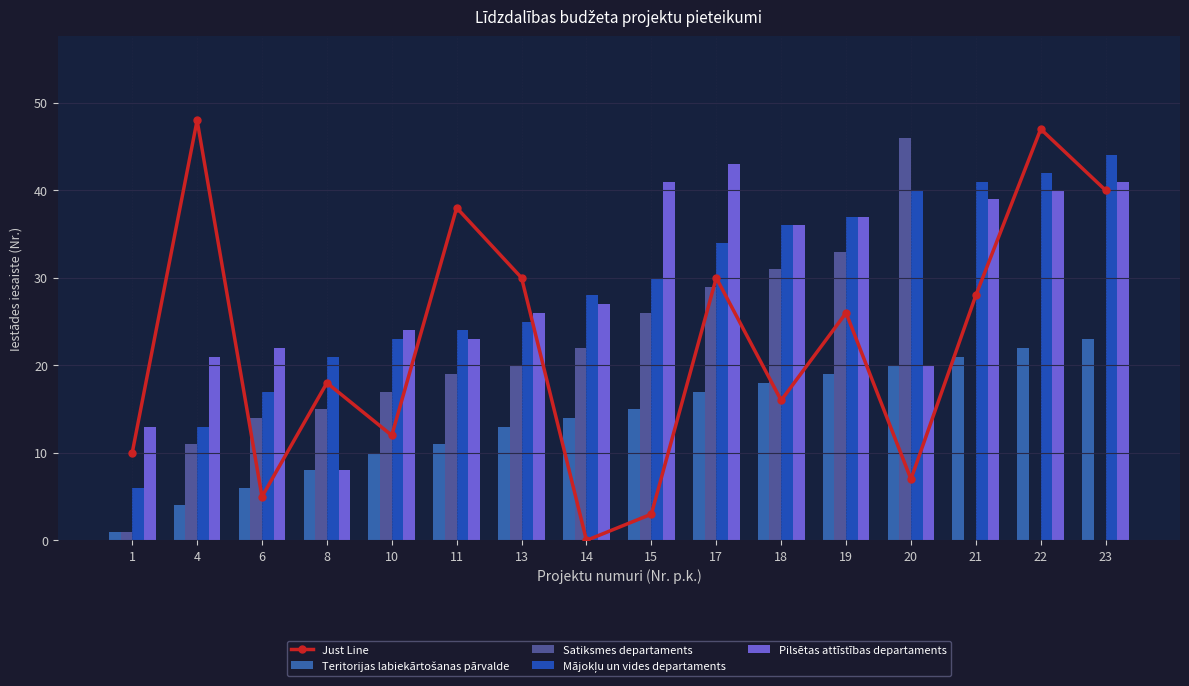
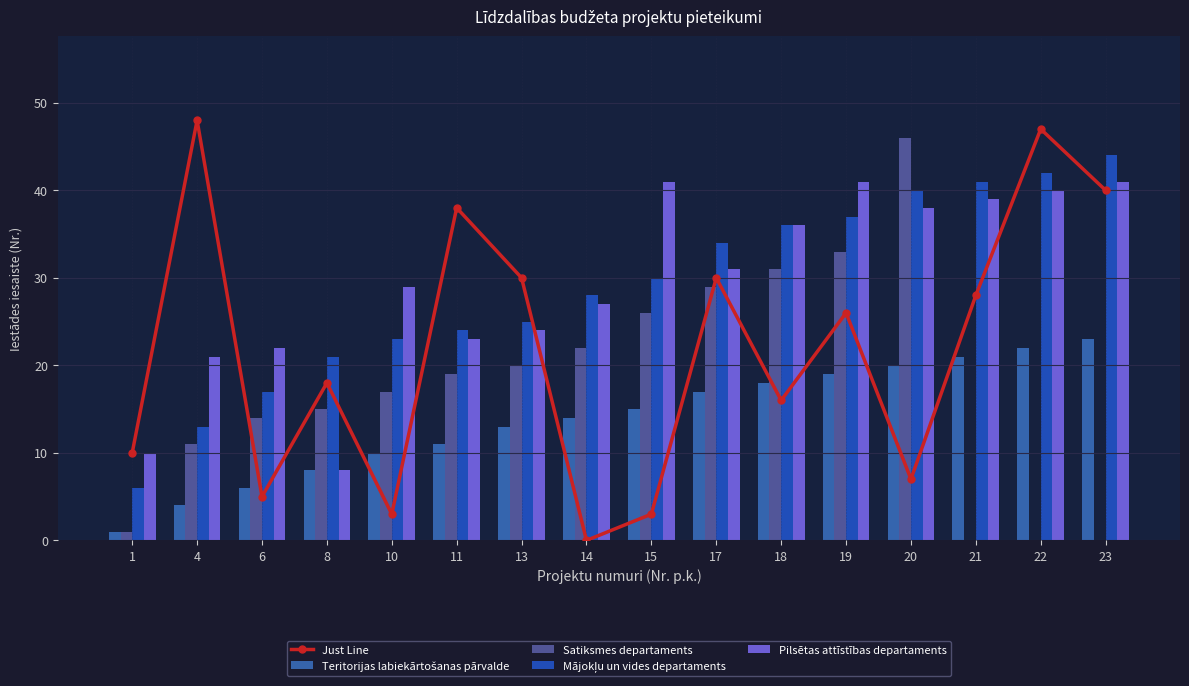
  {
    "Just Line": {
      "1": 10,
      "4": 48,
      "6": 5,
      "8": 18,
-     "10": 12,
+     "10": 3,
      "11": 38,
      "13": 30,
      "14": 0,
      "15": 3,
      "17": 30,
      "18": 16,
      "19": 26,
      "20": 7,
      "21": 28,
      "22": 47,
      "23": 40
    },
    "Pilsētas attīstības departaments": {
-     "1": 13,
+     "1": 10,
      "4": 21,
      "6": 22,
      "8": 8,
-     "10": 24,
+     "10": 29,
      "11": 23,
-     "13": 26,
+     "13": 24,
      "14": 27,
      "15": 41,
-     "17": 43,
+     "17": 31,
      "18": 36,
-     "19": 37,
-     "20": 20,
+     "19": 41,
+     "20": 38,
      "21": 39,
      "22": 40,
      "23": 41
    }
  }
